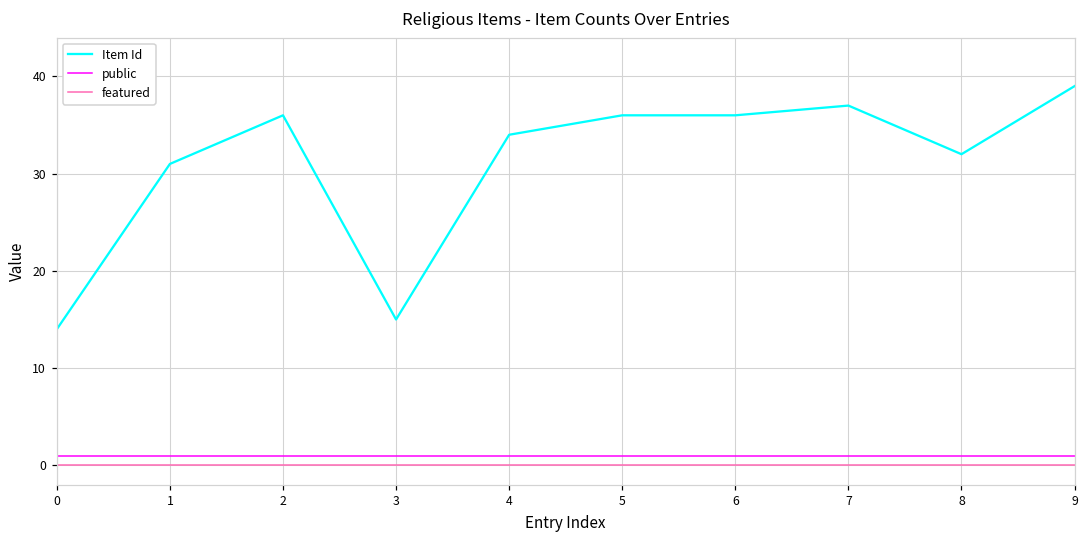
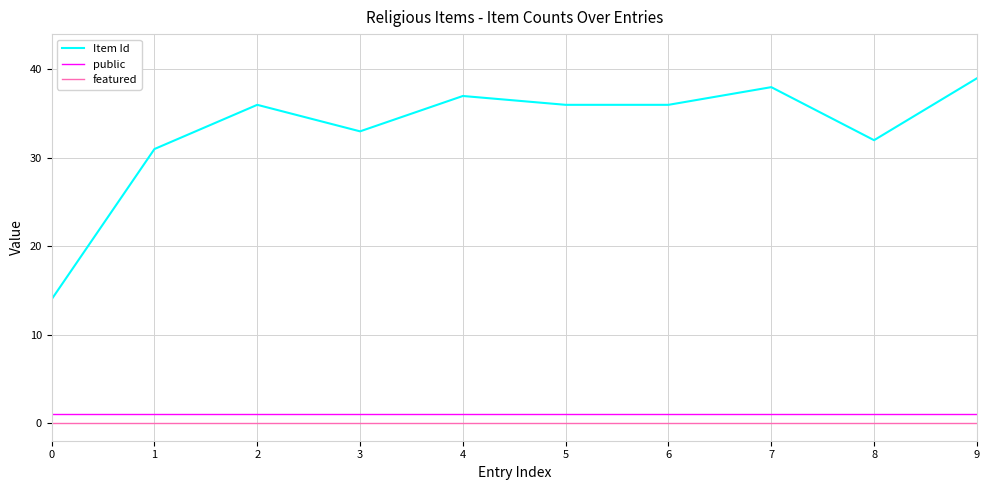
  {
    "Item Id": {
      "0": 14,
      "1": 31,
      "2": 36,
-     "3": 15,
-     "4": 34,
+     "3": 33,
+     "4": 37,
      "5": 36,
      "6": 36,
-     "7": 37,
+     "7": 38,
      "8": 32,
      "9": 39
    },
    "public": {
      "0": 1,
      "1": 1,
      "2": 1,
      "3": 1,
      "4": 1,
      "5": 1,
      "6": 1,
      "7": 1,
      "8": 1,
      "9": 1
    },
    "featured": {
      "0": 0,
      "1": 0,
      "2": 0,
      "3": 0,
      "4": 0,
      "5": 0,
      "6": 0,
      "7": 0,
      "8": 0,
      "9": 0
    }
  }
